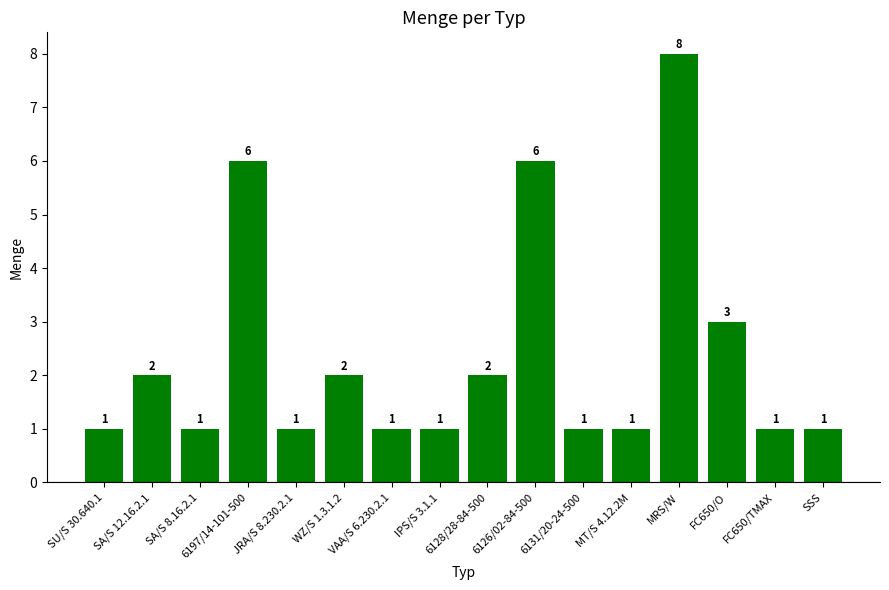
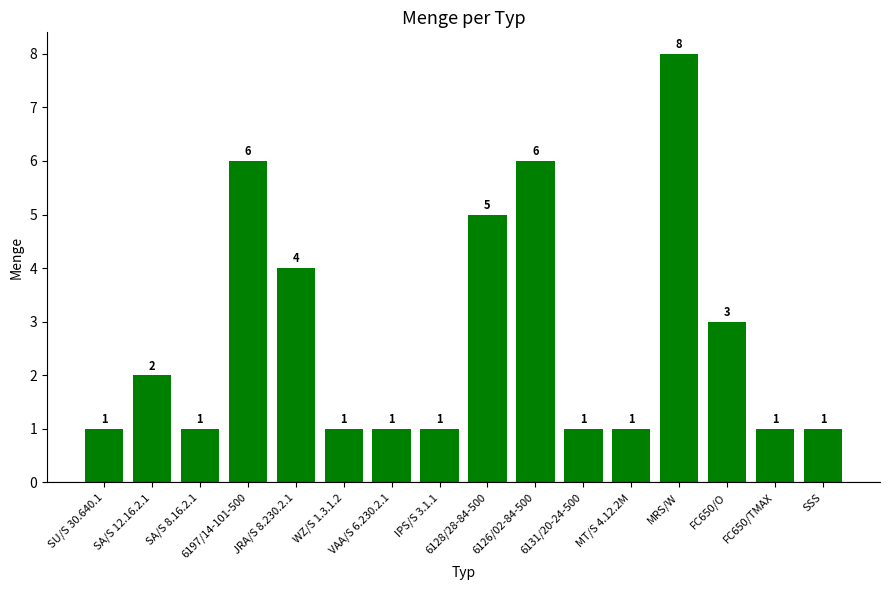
  {
    "SU/S 30.640.1": 1,
    "SA/S 12.16.2.1": 2,
    "SA/S 8.16.2.1": 1,
    "6197/14-101-500": 6,
-   "JRA/S 8.230.2.1": 1,
-   "WZ/S 1.3.1.2": 2,
+   "JRA/S 8.230.2.1": 4,
+   "WZ/S 1.3.1.2": 1,
    "VAA/S 6.230.2.1": 1,
    "IPS/S 3.1.1": 1,
-   "6128/28-84-500": 2,
+   "6128/28-84-500": 5,
    "6126/02-84-500": 6,
    "6131/20-24-500": 1,
    "MT/S 4.12.2M": 1,
    "MRS/W": 8,
    "FC650/O": 3,
    "FC650/TMAX": 1,
    "SSS": 1
  }
